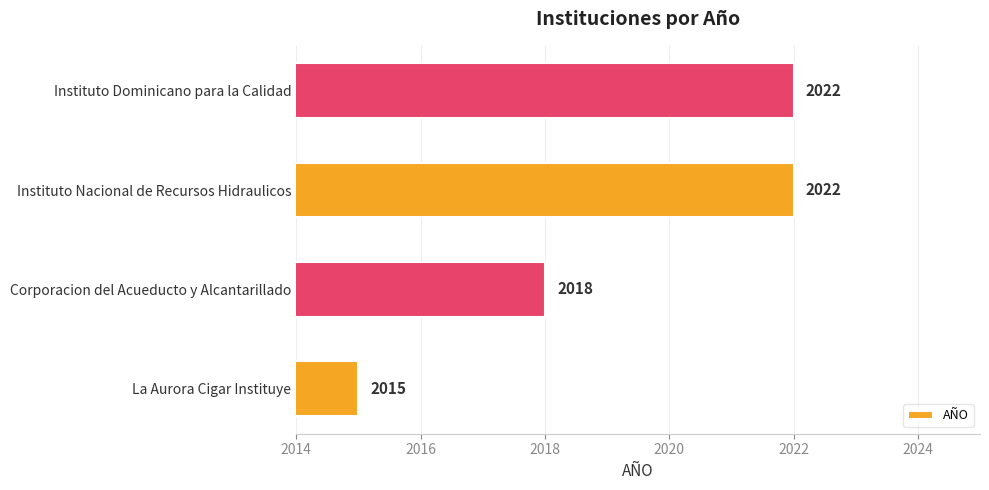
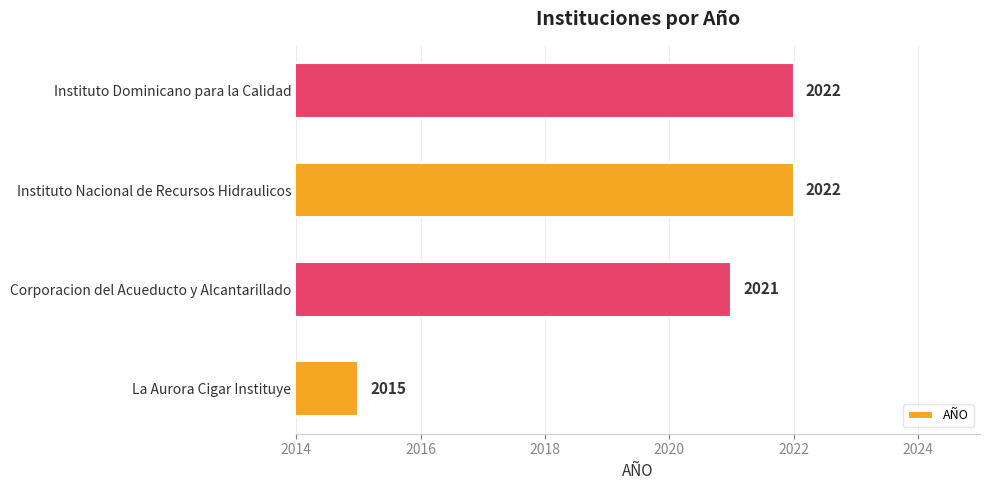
  {
    "Instituto Dominicano para la Calidad": 2022,
    "Instituto Nacional de Recursos Hidraulicos": 2022,
-   "Corporacion del Acueducto y Alcantarillado": 2018,
+   "Corporacion del Acueducto y Alcantarillado": 2021,
    "La Aurora Cigar Instituye": 2015
  }
